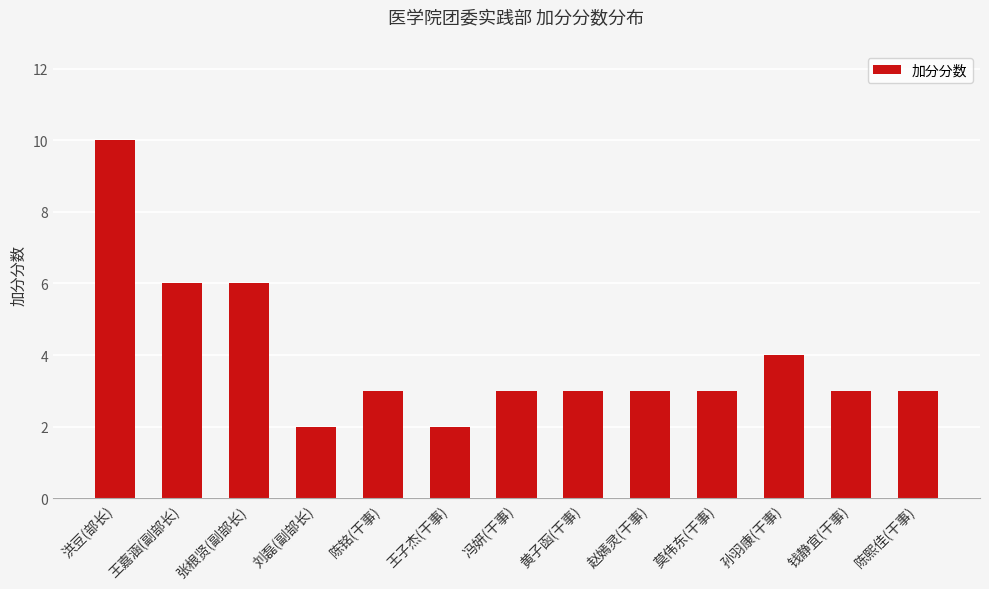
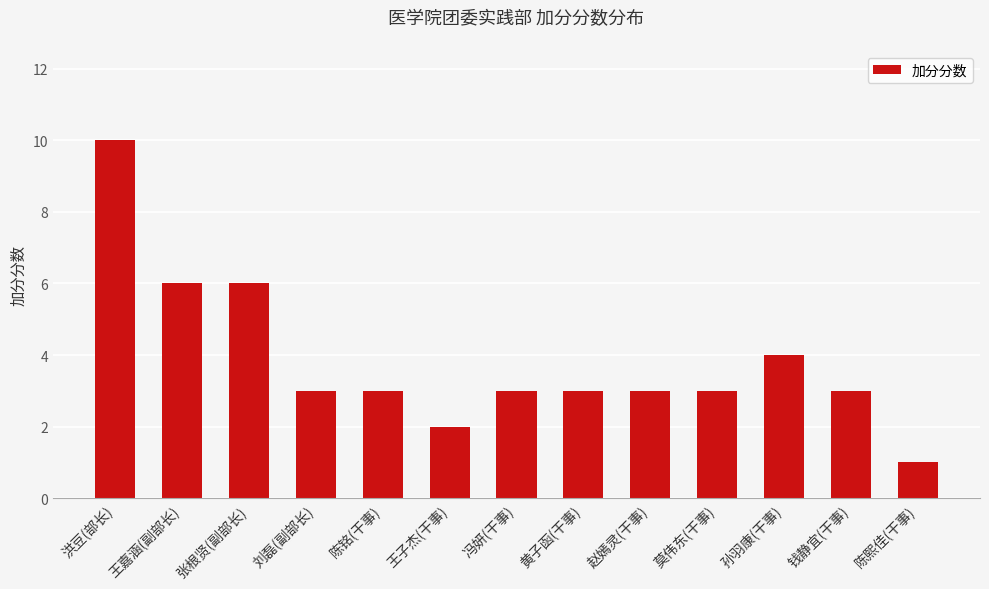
  {
    "洪豆(部长)": 10,
    "王嘉涵(副部长)": 6,
    "张根贤(副部长)": 6,
-   "刘磊(副部长)": 2,
+   "刘磊(副部长)": 3,
    "陈铭(干事)": 3,
    "王子杰(干事)": 2,
    "冯妍(干事)": 3,
    "黄子函(干事)": 3,
    "赵嫣灵(干事)": 3,
    "莫伟东(干事)": 3,
    "孙羽康(干事)": 4,
    "钱静宜(干事)": 3,
-   "陈熙佳(干事)": 3
+   "陈熙佳(干事)": 1
  }
